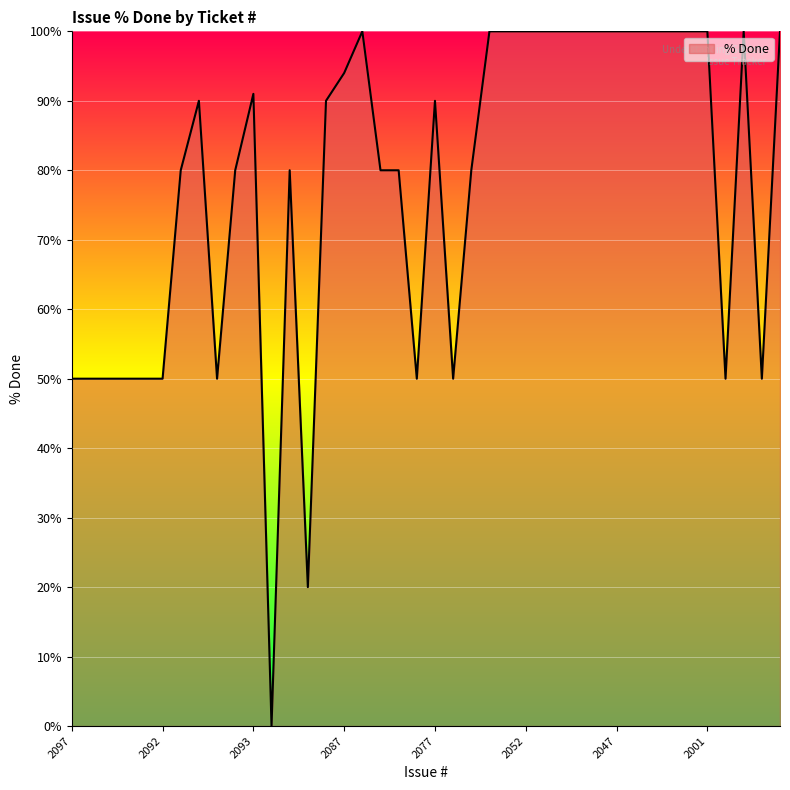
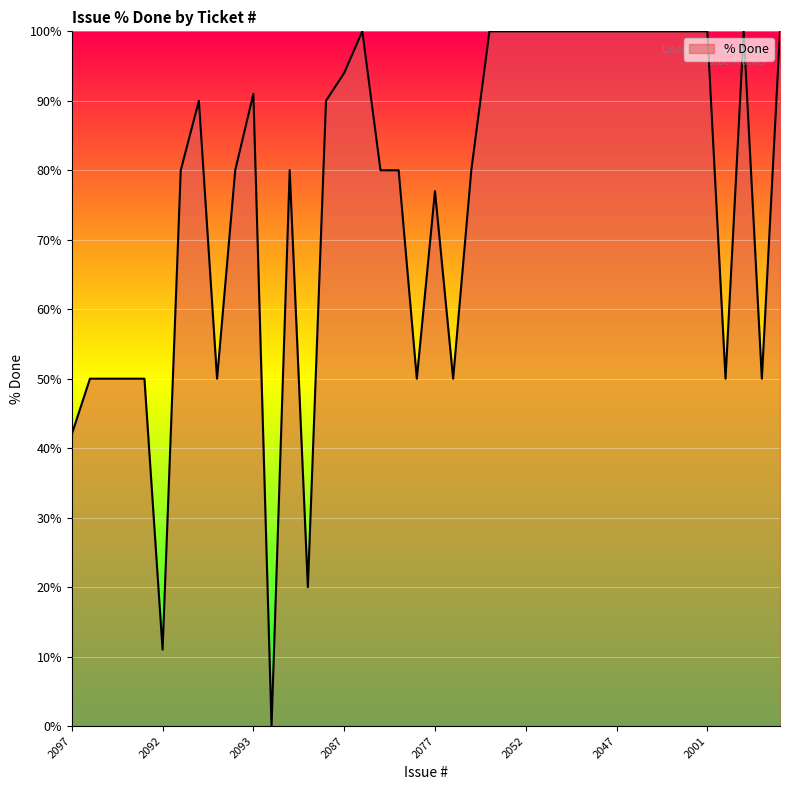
  {
-   "2097": "50%",
-   "2092": "50%",
+   "2097": "42%",
+   "2092": "11%",
    "2093": "91%",
    "2087": "94%",
-   "2077": "90%",
+   "2077": "77%",
    "2052": "100%",
    "2047": "100%",
    "2001": "100%"
  }
